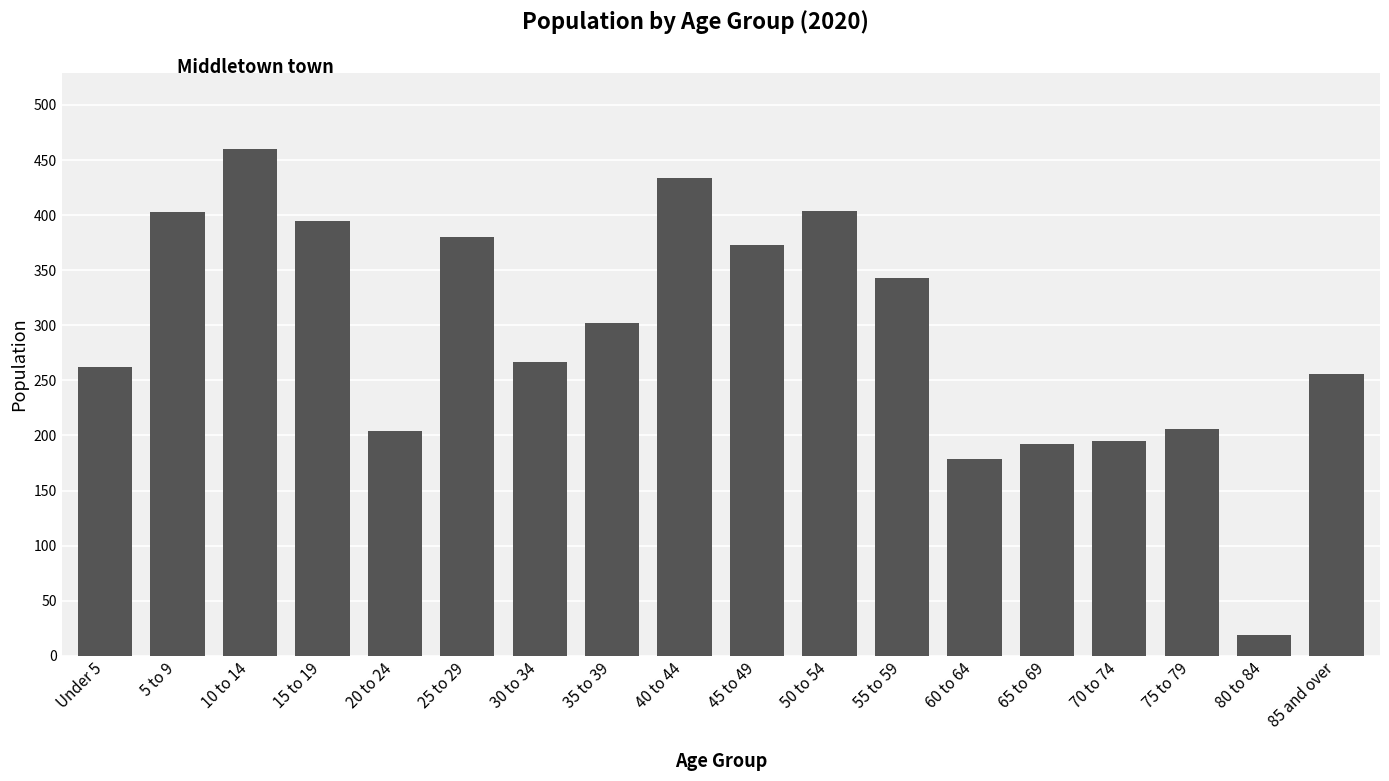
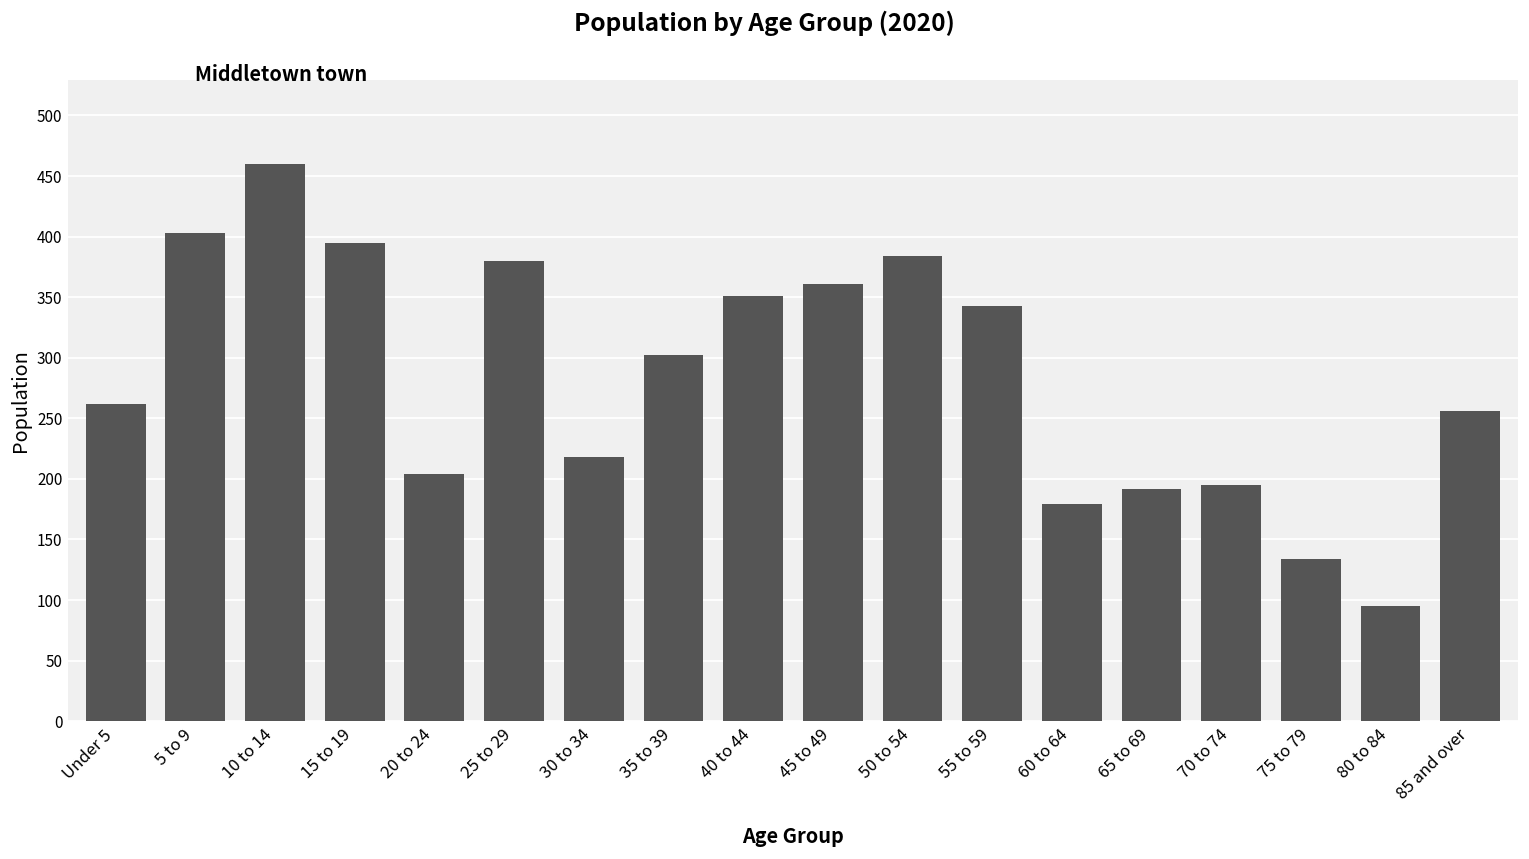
  {
    "Under 5": 262,
    "5 to 9": 403,
    "10 to 14": 460,
    "15 to 19": 395,
    "20 to 24": 204,
    "25 to 29": 380,
-   "30 to 34": 267,
+   "30 to 34": 218,
    "35 to 39": 302,
-   "40 to 44": 434,
-   "45 to 49": 373,
-   "50 to 54": 404,
+   "40 to 44": 351,
+   "45 to 49": 361,
+   "50 to 54": 384,
    "55 to 59": 343,
    "60 to 64": 179,
    "65 to 69": 192,
    "70 to 74": 195,
-   "75 to 79": 206,
-   "80 to 84": 19,
+   "75 to 79": 134,
+   "80 to 84": 95,
    "85 and over": 256
  }
